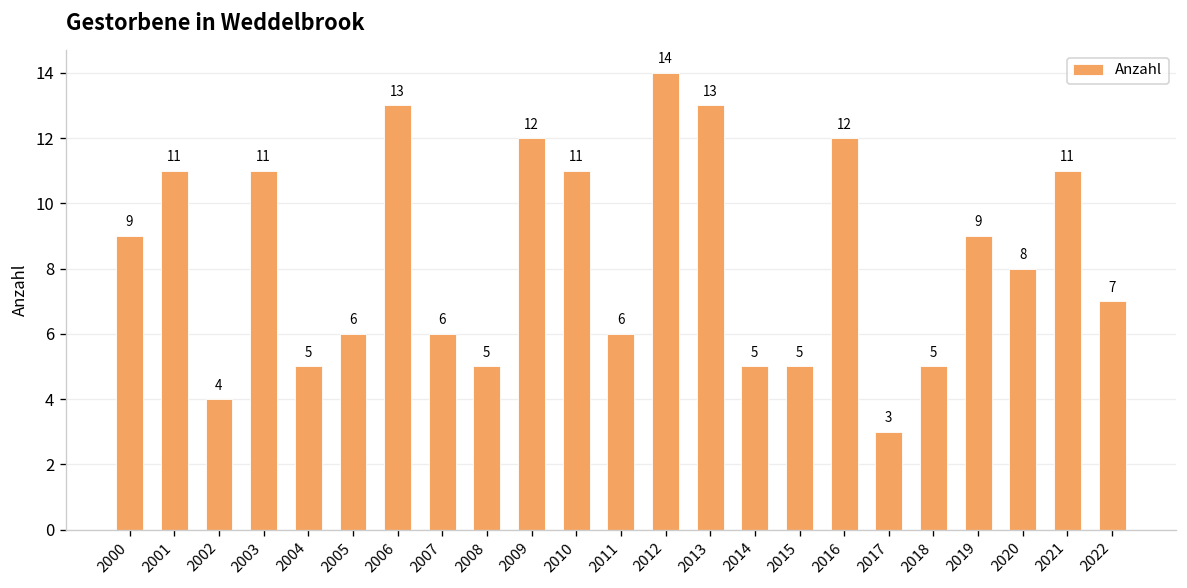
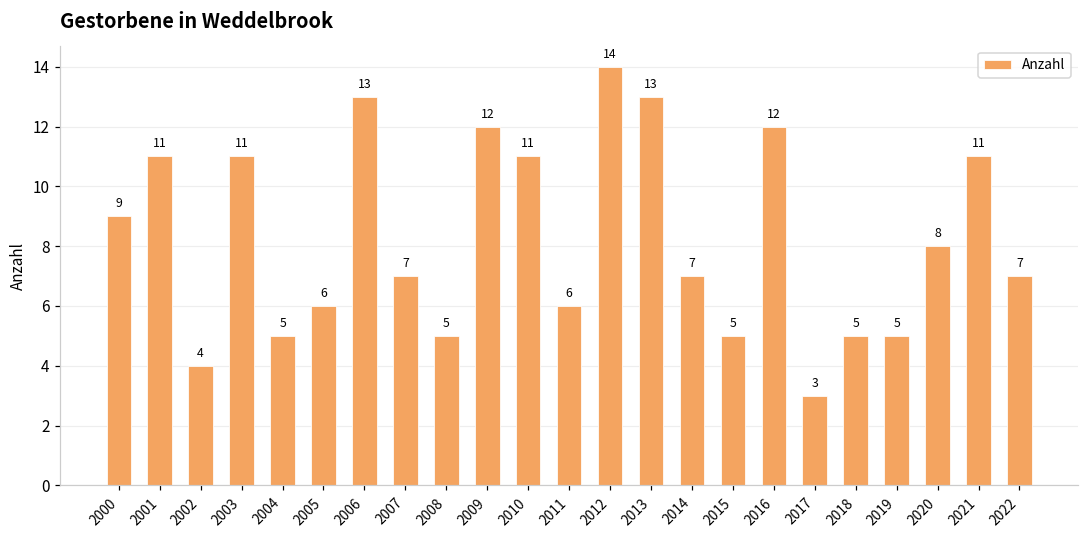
  {
    "2000": 9,
    "2001": 11,
    "2002": 4,
    "2003": 11,
    "2004": 5,
    "2005": 6,
    "2006": 13,
-   "2007": 6,
+   "2007": 7,
    "2008": 5,
    "2009": 12,
    "2010": 11,
    "2011": 6,
    "2012": 14,
    "2013": 13,
-   "2014": 5,
+   "2014": 7,
    "2015": 5,
    "2016": 12,
    "2017": 3,
    "2018": 5,
-   "2019": 9,
+   "2019": 5,
    "2020": 8,
    "2021": 11,
    "2022": 7
  }
